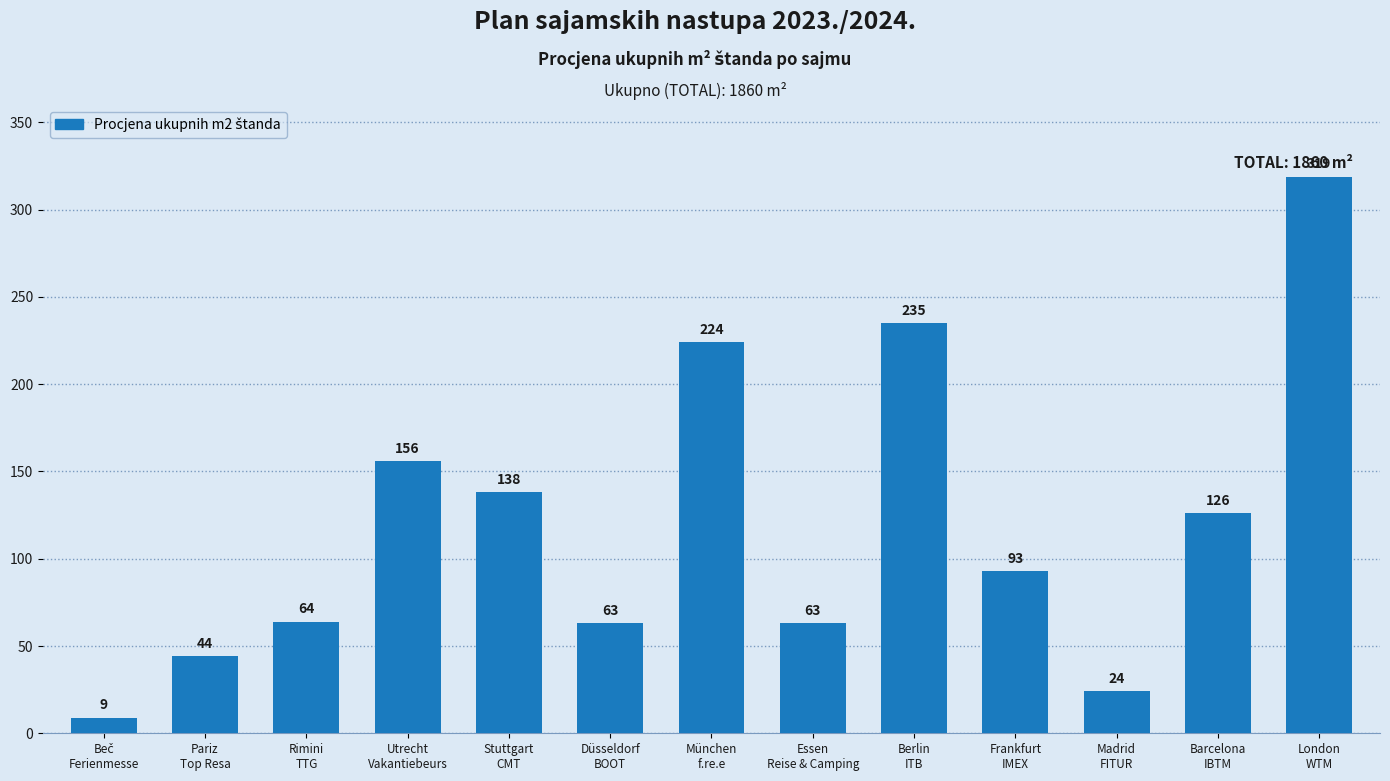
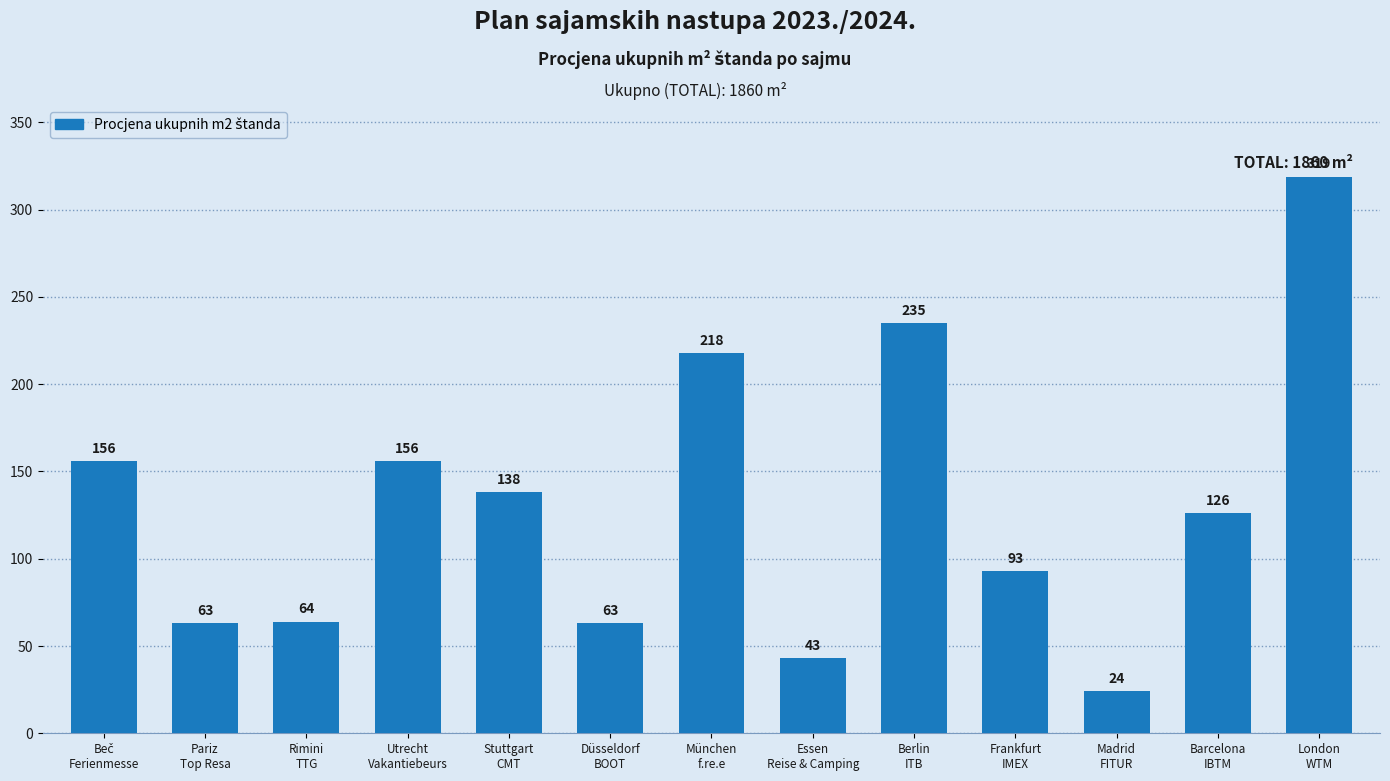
  {
-   "Beč Ferienmesse": 9,
-   "Pariz Top Resa": 44,
+   "Beč Ferienmesse": 156,
+   "Pariz Top Resa": 63,
    "Rimini TTG": 64,
    "Utrecht Vakantiebeurs": 156,
    "Stuttgart CMT": 138,
    "Düsseldorf BOOT": 63,
-   "München f.re.e": 224,
-   "Essen Reise & Camping": 63,
+   "München f.re.e": 218,
+   "Essen Reise & Camping": 43,
    "Berlin ITB": 235,
    "Frankfurt IMEX": 93,
    "Madrid FITUR": 24,
    "Barcelona IBTM": 126
  }
